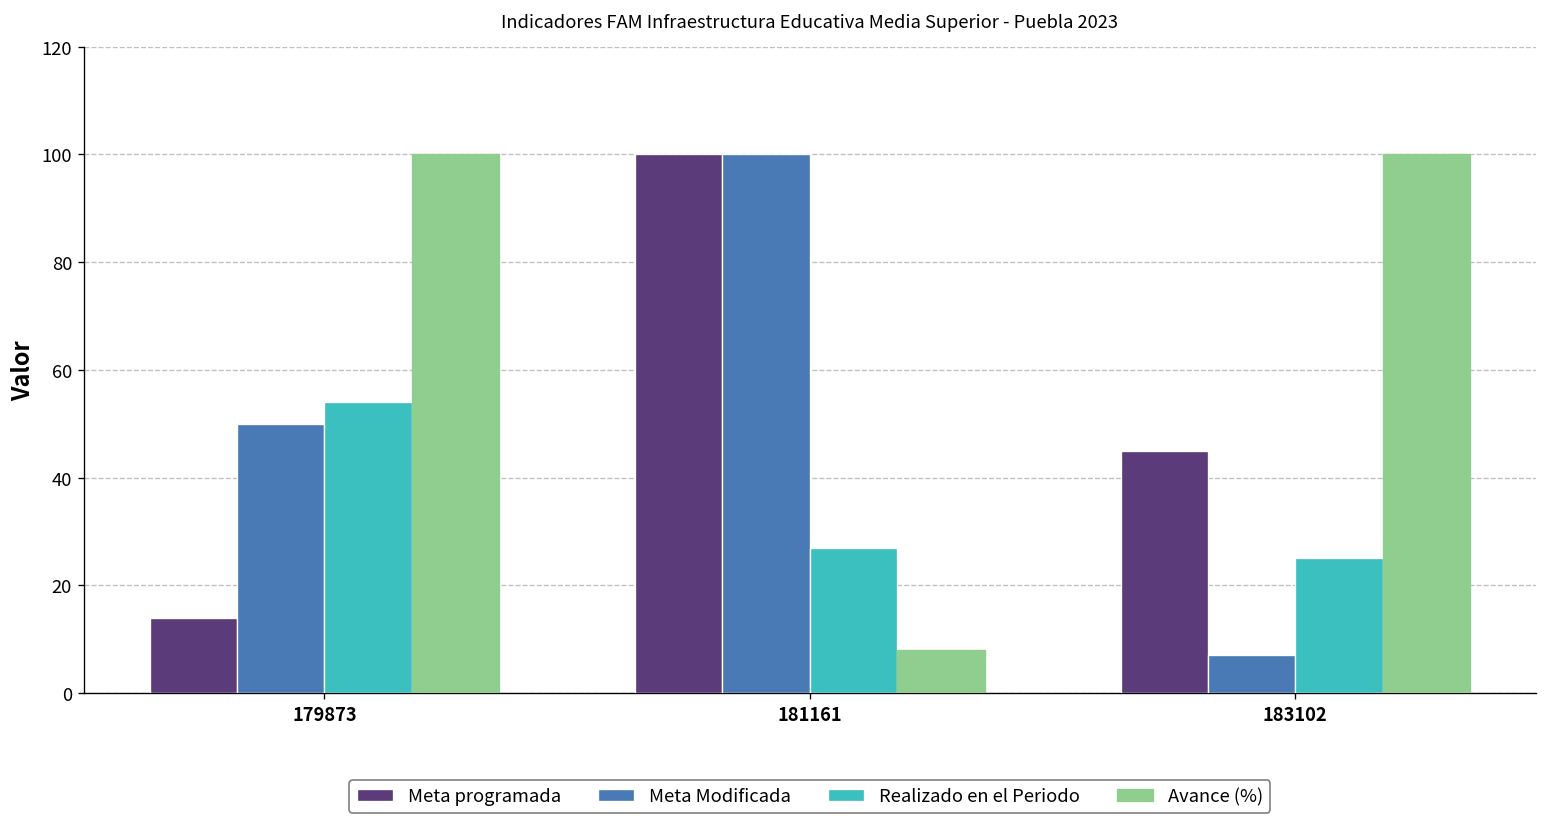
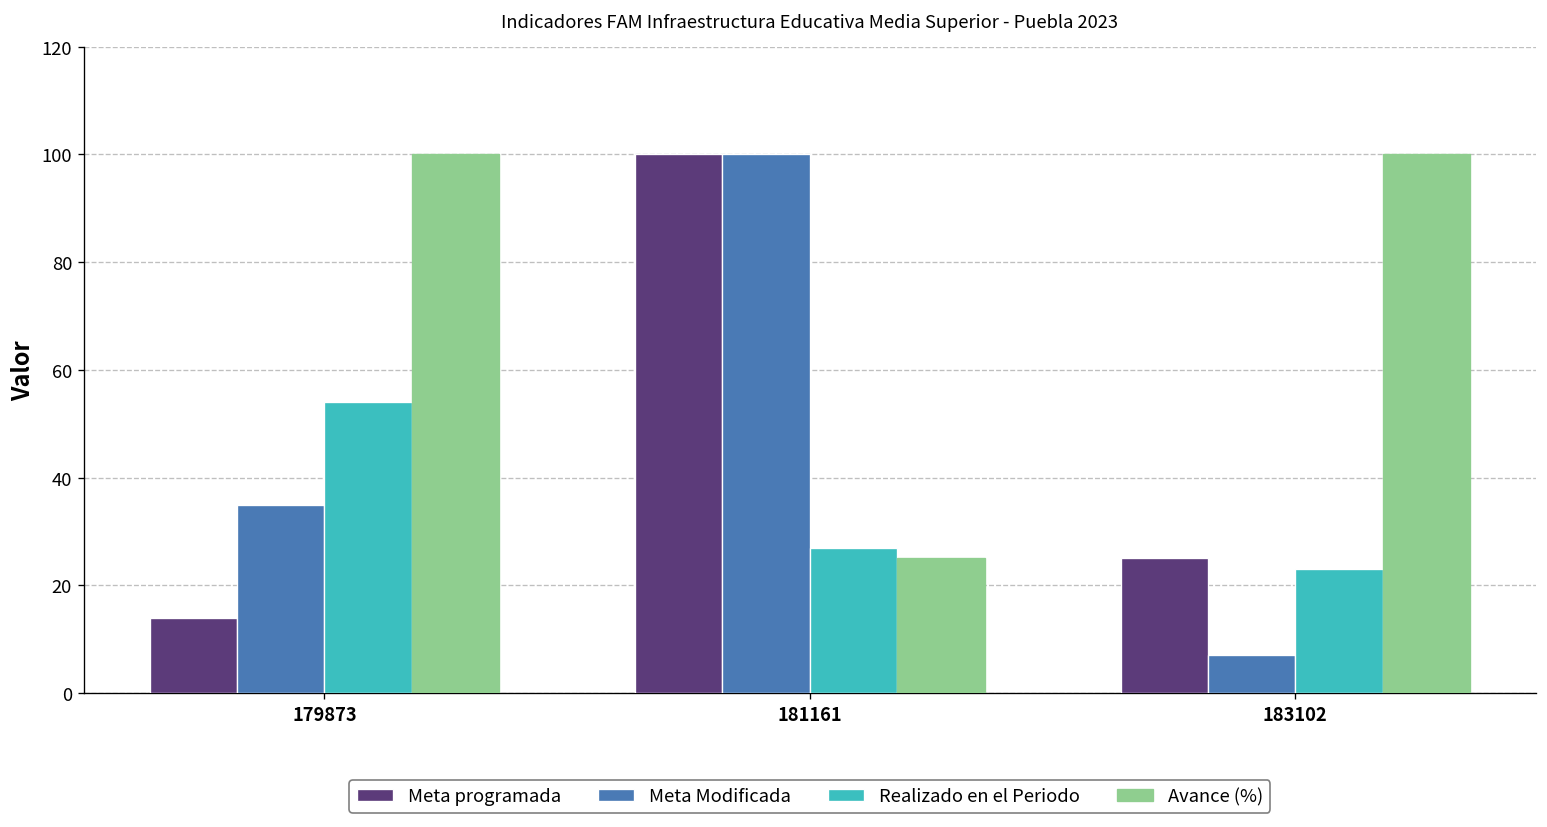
  {
    "Meta programada": {
      "179873": 14,
      "181161": 100,
-     "183102": 45
+     "183102": 25
    },
    "Meta Modificada": {
-     "179873": 50,
+     "179873": 35,
      "181161": 100,
      "183102": 7
    },
    "Realizado en el Periodo": {
      "179873": 54,
      "181161": 27,
-     "183102": 25
+     "183102": 23
    },
    "Avance (%)": {
      "179873": 100,
-     "181161": 8,
+     "181161": 25,
      "183102": 100
    }
  }
